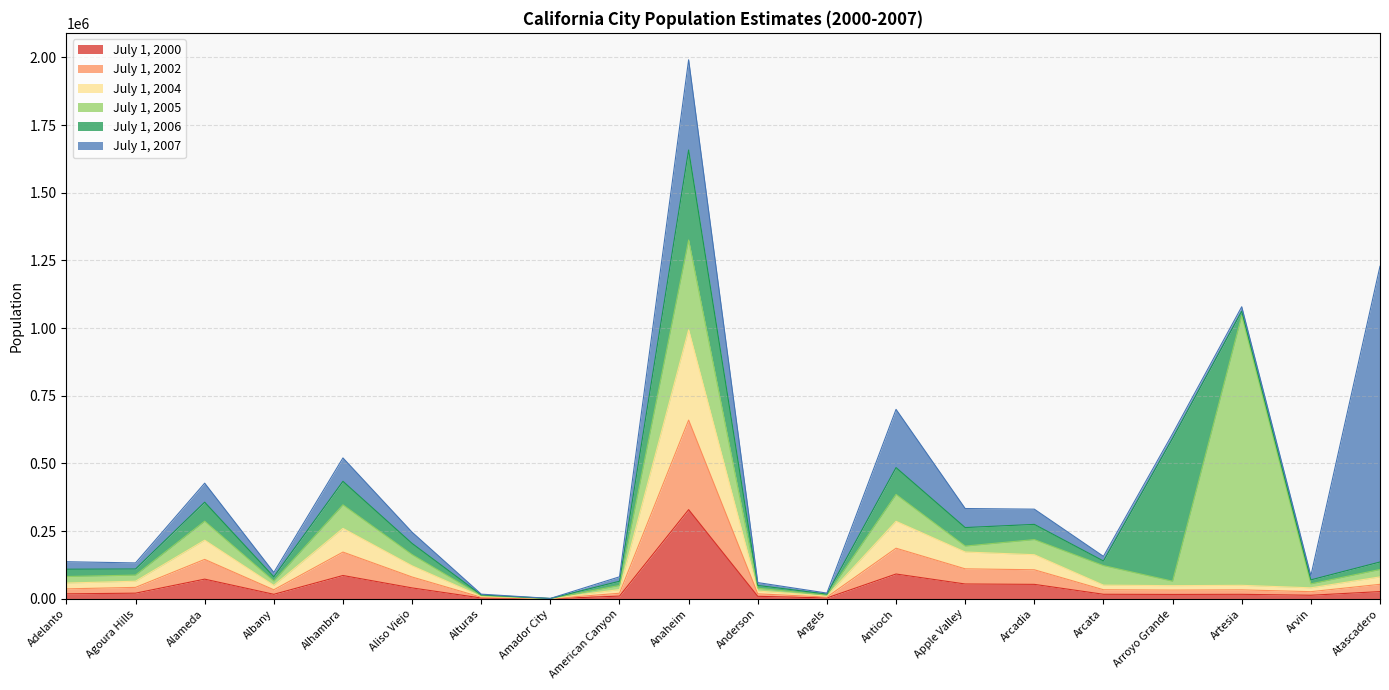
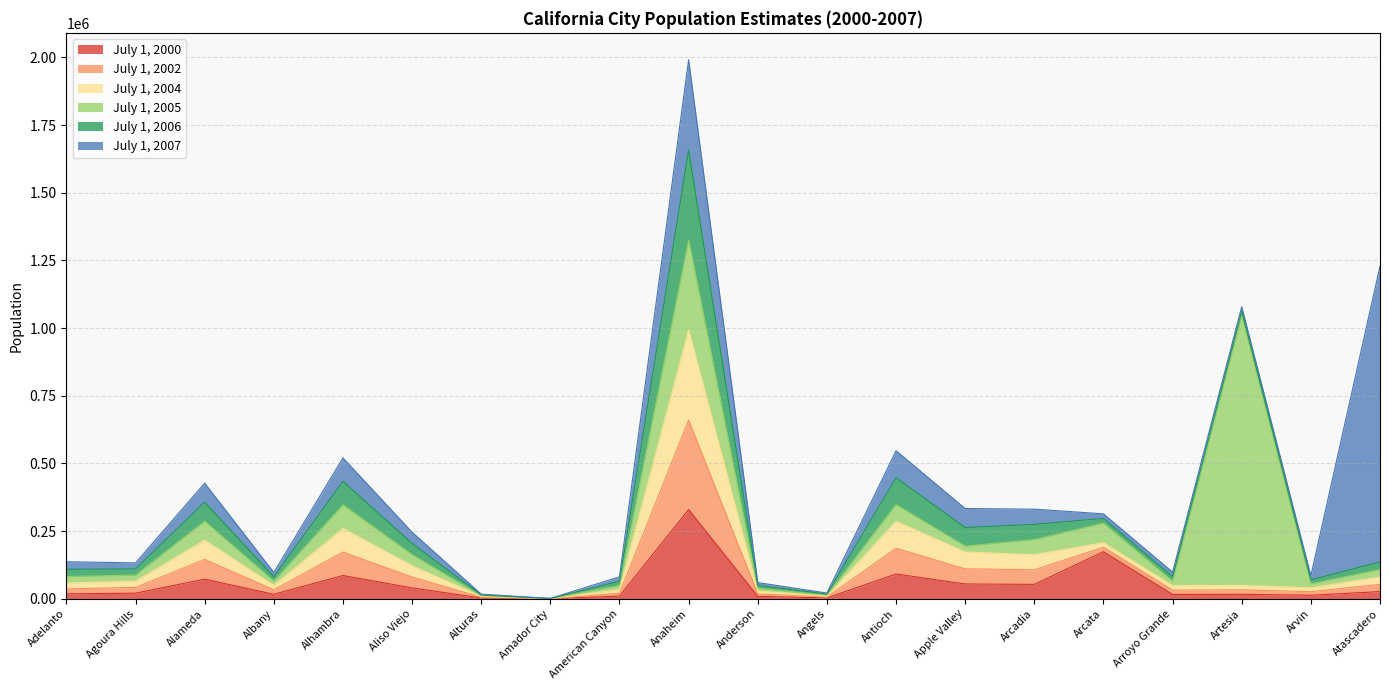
  {
    "July 1, 2000": {
      "Adelanto": 20000,
      "Agoura Hills": 20000,
      "Alameda": 70000,
      "Albany": 20000,
      "Alhambra": 90000,
      "Aliso Viejo": 40000,
      "American Canyon": 10000,
      "Anaheim": 330000,
      "Antioch": 90000,
      "Apple Valley": 50000,
      "Arcadia": 50000,
-     "Arcata": 20000,
+     "Arcata": 170000,
      "Arroyo Grande": 20000,
      "Artesia": 20000,
      "Arvin": 10000,
      "Atascadero": 30000
    },
    "July 1, 2002": {
      "Adelanto": 20000,
      "Agoura Hills": 20000,
      "Alameda": 70000,
      "Albany": 20000,
      "Alhambra": 90000,
      "Aliso Viejo": 40000,
      "American Canyon": 10000,
      "Anaheim": 330000,
      "Antioch": 100000,
      "Apple Valley": 60000,
      "Arcadia": 50000,
      "Arcata": 20000,
      "Arroyo Grande": 20000,
      "Artesia": 20000,
      "Arvin": 10000,
      "Atascadero": 30000
    },
    "July 1, 2004": {
      "Adelanto": 20000,
      "Agoura Hills": 20000,
      "Alameda": 70000,
      "Albany": 20000,
      "Alhambra": 90000,
      "Aliso Viejo": 40000,
      "American Canyon": 10000,
      "Anaheim": 330000,
      "Anderson": 10000,
      "Antioch": 100000,
      "Apple Valley": 60000,
      "Arcadia": 60000,
      "Arcata": 20000,
      "Arroyo Grande": 20000,
      "Artesia": 20000,
      "Arvin": 10000,
      "Atascadero": 30000
    },
    "July 1, 2005": {
      "Adelanto": 20000,
      "Agoura Hills": 20000,
      "Alameda": 70000,
      "Albany": 20000,
      "Alhambra": 90000,
      "Aliso Viejo": 40000,
      "American Canyon": 20000,
      "Anaheim": 330000,
      "Anderson": 10000,
-     "Antioch": 100000,
+     "Antioch": 60000,
      "Apple Valley": 20000,
      "Arcadia": 60000,
      "Arcata": 70000,
      "Arroyo Grande": 20000,
      "Artesia": 1000000,
      "Arvin": 10000,
      "Atascadero": 30000
    },
    "July 1, 2006": {
      "Adelanto": 30000,
      "Agoura Hills": 20000,
      "Alameda": 70000,
      "Albany": 20000,
      "Alhambra": 90000,
      "Aliso Viejo": 40000,
      "American Canyon": 20000,
      "Anaheim": 330000,
      "Anderson": 10000,
      "Antioch": 100000,
      "Apple Valley": 70000,
      "Arcadia": 60000,
      "Arcata": 20000,
-     "Arroyo Grande": 530000,
+     "Arroyo Grande": 20000,
      "Artesia": 20000,
      "Arvin": 10000,
      "Atascadero": 30000
    },
    "July 1, 2007": {
      "Adelanto": 30000,
      "Agoura Hills": 20000,
      "Alameda": 70000,
      "Albany": 20000,
      "Alhambra": 90000,
      "Aliso Viejo": 40000,
      "American Canyon": 20000,
      "Anaheim": 330000,
      "Anderson": 10000,
-     "Antioch": 220000,
+     "Antioch": 100000,
      "Apple Valley": 70000,
      "Arcadia": 60000,
      "Arcata": 20000,
      "Arroyo Grande": 20000,
      "Artesia": 20000,
      "Arvin": 10000,
      "Atascadero": 1090000
    }
  }
